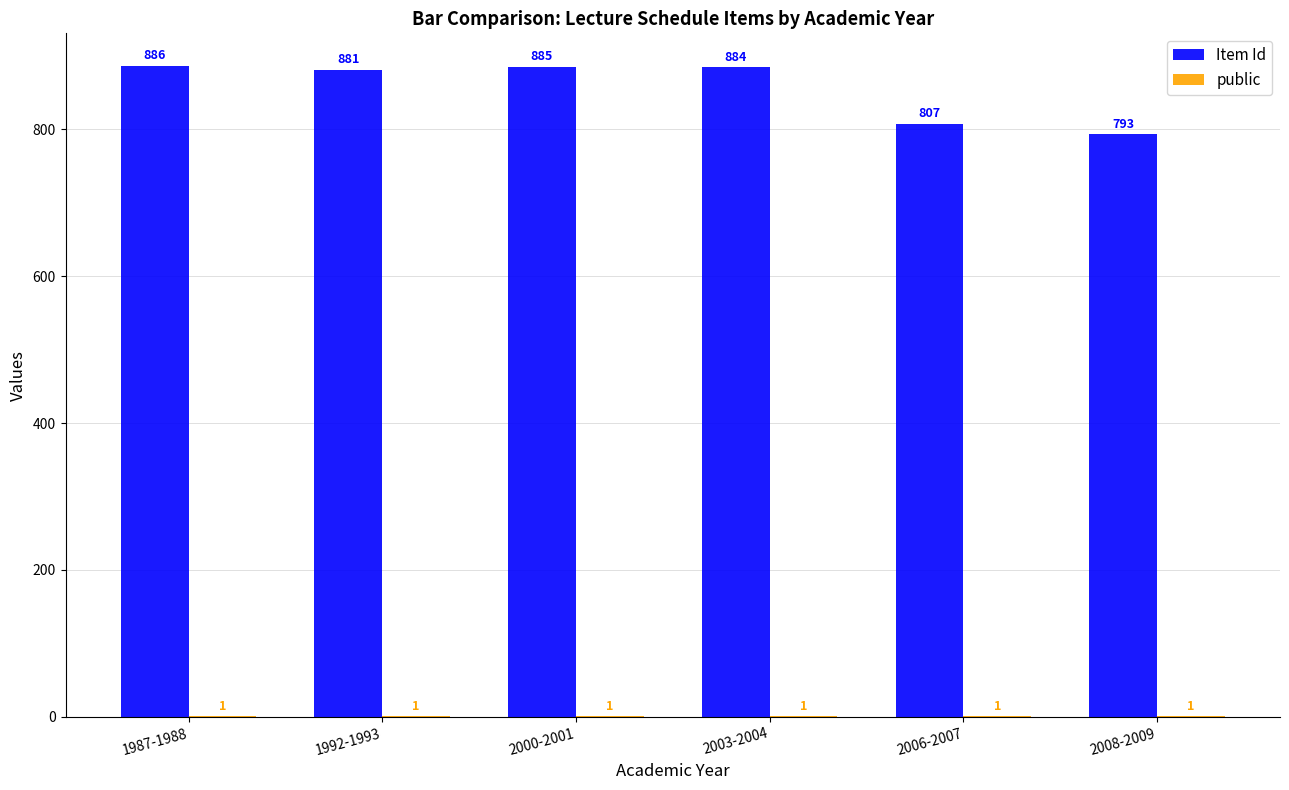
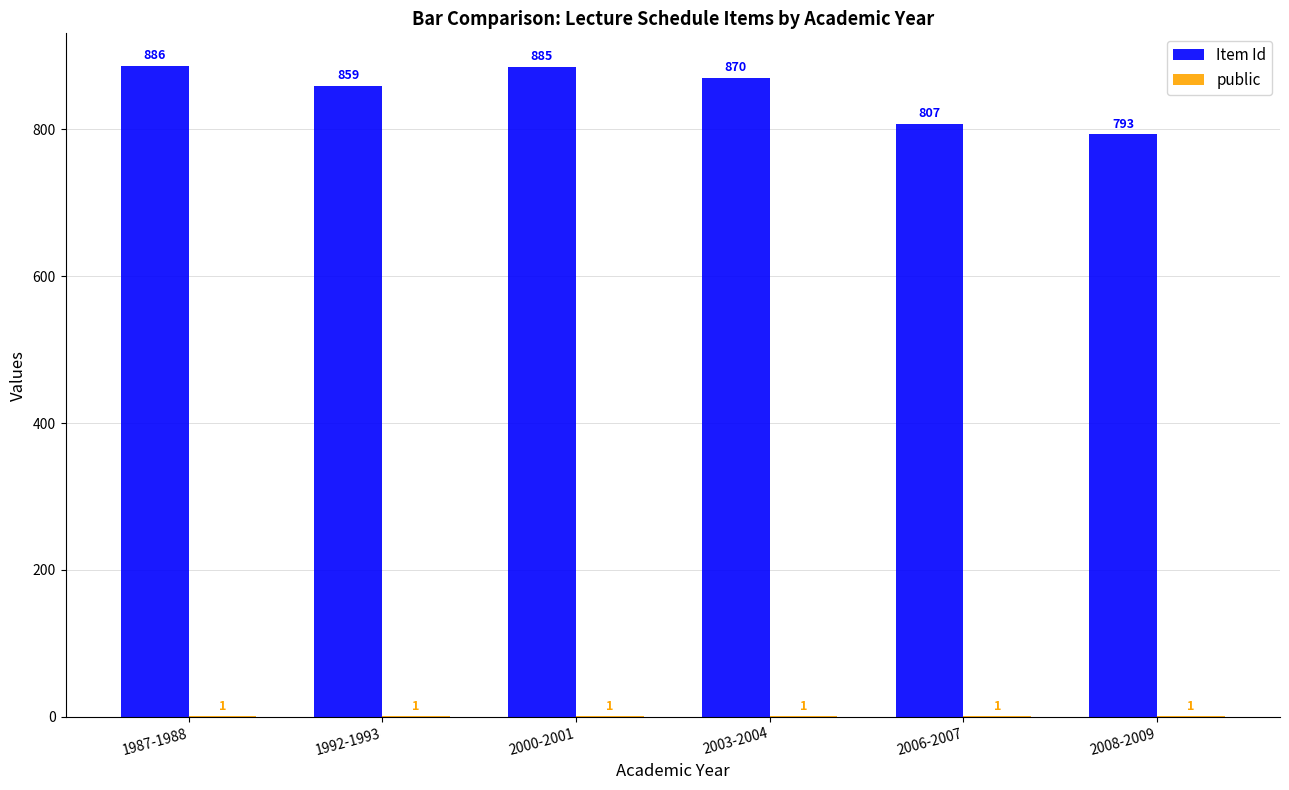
  {
    "Item Id": {
      "1987-1988": 886,
-     "1992-1993": 881,
+     "1992-1993": 859,
      "2000-2001": 885,
-     "2003-2004": 884,
+     "2003-2004": 870,
      "2006-2007": 807,
      "2008-2009": 793
    },
    "public": {
      "1987-1988": 1,
      "1992-1993": 1,
      "2000-2001": 1,
      "2003-2004": 1,
      "2006-2007": 1,
      "2008-2009": 1
    }
  }
